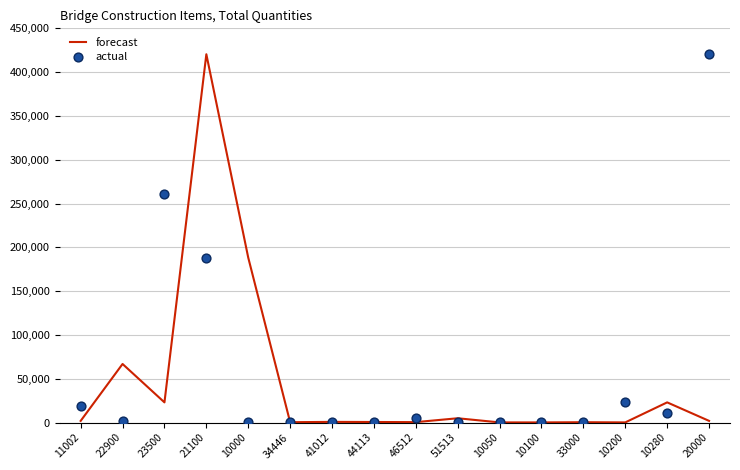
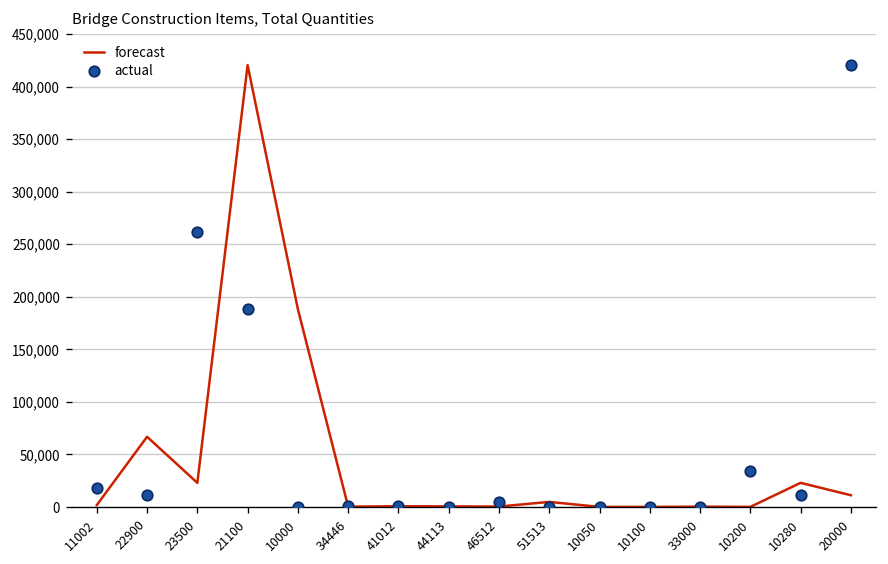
  {
    "forecast": {
      "11002": "0",
      "22900": "70,000",
      "23500": "20,000",
      "21100": "420,000",
      "10000": "190,000",
      "46512": "0",
      "51513": "0",
      "10200": "0",
      "10280": "20,000",
-     "20000": "0"
+     "20000": "10,000"
    },
    "actual": {
-     "22900": "0",
-     "10200": "20,000"
+     "22900": "10,000",
+     "10200": "30,000"
    }
  }
